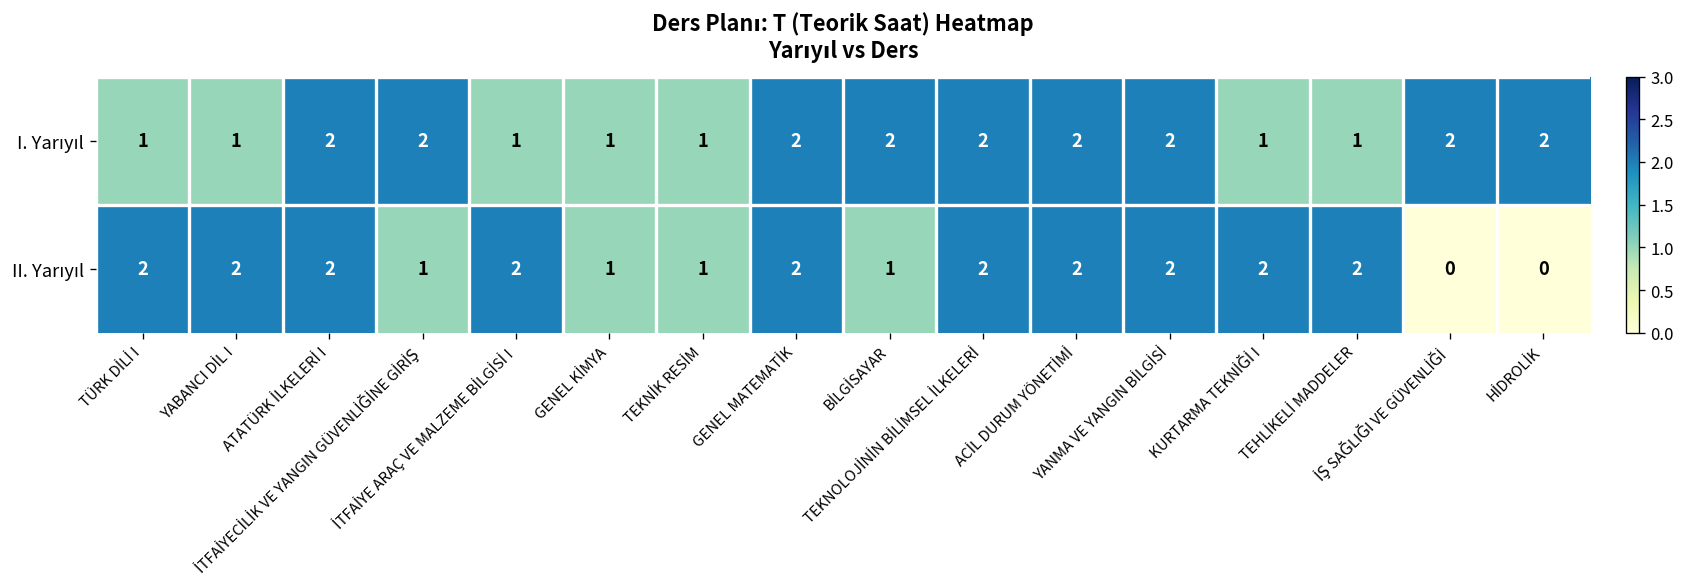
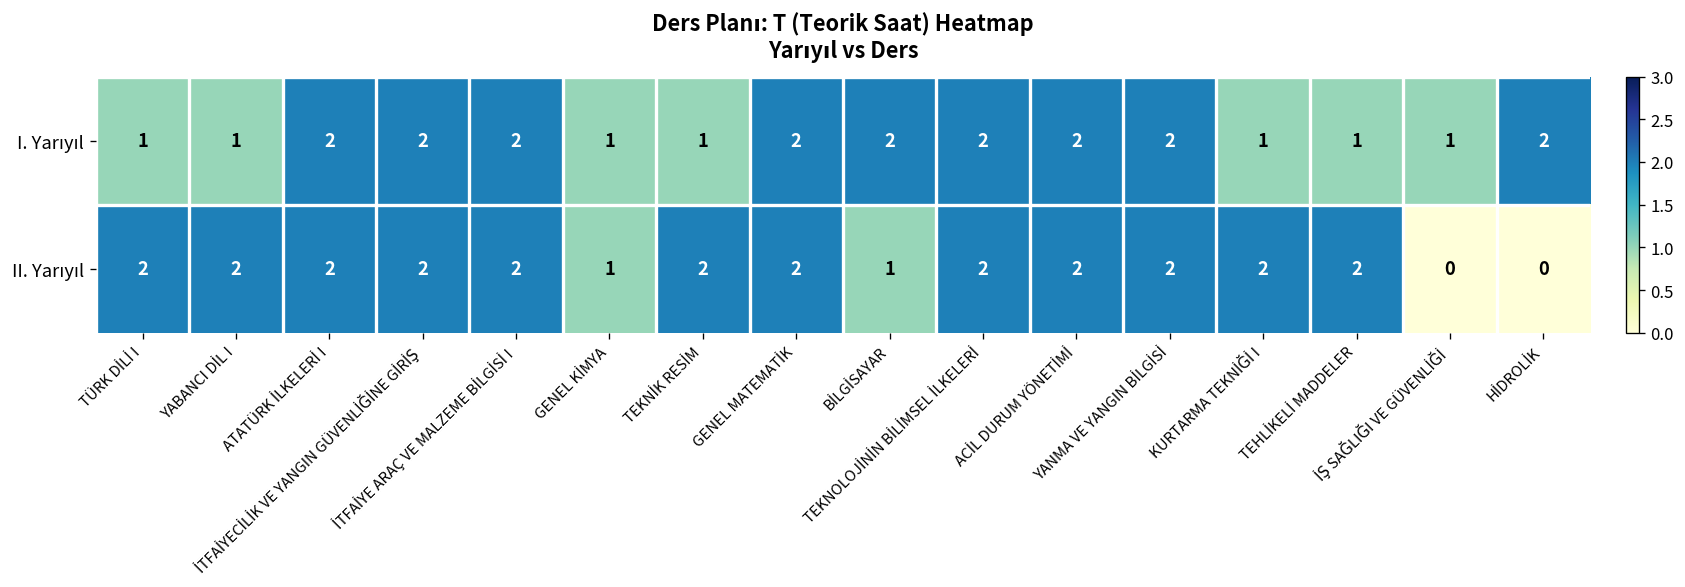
  {
    "I. Yarıyıl": {
      "TÜRK DİLİ I": 1,
      "YABANCI DİL I": 1,
      "ATATÜRK İLKELERİ I": 2,
      "İTFAİYECİLİK VE YANGIN GÜVENLİĞİNE GİRİŞ": 2,
-     "İTFAİYE ARAÇ VE MALZEME BİLGİSİ I": 1,
+     "İTFAİYE ARAÇ VE MALZEME BİLGİSİ I": 2,
      "GENEL KİMYA": 1,
      "TEKNİK RESİM": 1,
      "GENEL MATEMATİK": 2,
      "BİLGİSAYAR": 2,
      "TEKNOLOJİNİN BİLİMSEL İLKELERİ": 2,
      "ACİL DURUM YÖNETİMİ": 2,
      "YANMA VE YANGIN BİLGİSİ": 2,
      "KURTARMA TEKNİĞİ I": 1,
      "TEHLİKELİ MADDELER": 1,
-     "İŞ SAĞLIĞI VE GÜVENLİĞİ": 2,
+     "İŞ SAĞLIĞI VE GÜVENLİĞİ": 1,
      "HİDROLİK": 2
    },
    "II. Yarıyıl": {
      "TÜRK DİLİ I": 2,
      "YABANCI DİL I": 2,
      "ATATÜRK İLKELERİ I": 2,
-     "İTFAİYECİLİK VE YANGIN GÜVENLİĞİNE GİRİŞ": 1,
+     "İTFAİYECİLİK VE YANGIN GÜVENLİĞİNE GİRİŞ": 2,
      "İTFAİYE ARAÇ VE MALZEME BİLGİSİ I": 2,
      "GENEL KİMYA": 1,
-     "TEKNİK RESİM": 1,
+     "TEKNİK RESİM": 2,
      "GENEL MATEMATİK": 2,
      "BİLGİSAYAR": 1,
      "TEKNOLOJİNİN BİLİMSEL İLKELERİ": 2,
      "ACİL DURUM YÖNETİMİ": 2,
      "YANMA VE YANGIN BİLGİSİ": 2,
      "KURTARMA TEKNİĞİ I": 2,
      "TEHLİKELİ MADDELER": 2,
      "İŞ SAĞLIĞI VE GÜVENLİĞİ": 0,
      "HİDROLİK": 0
    }
  }
